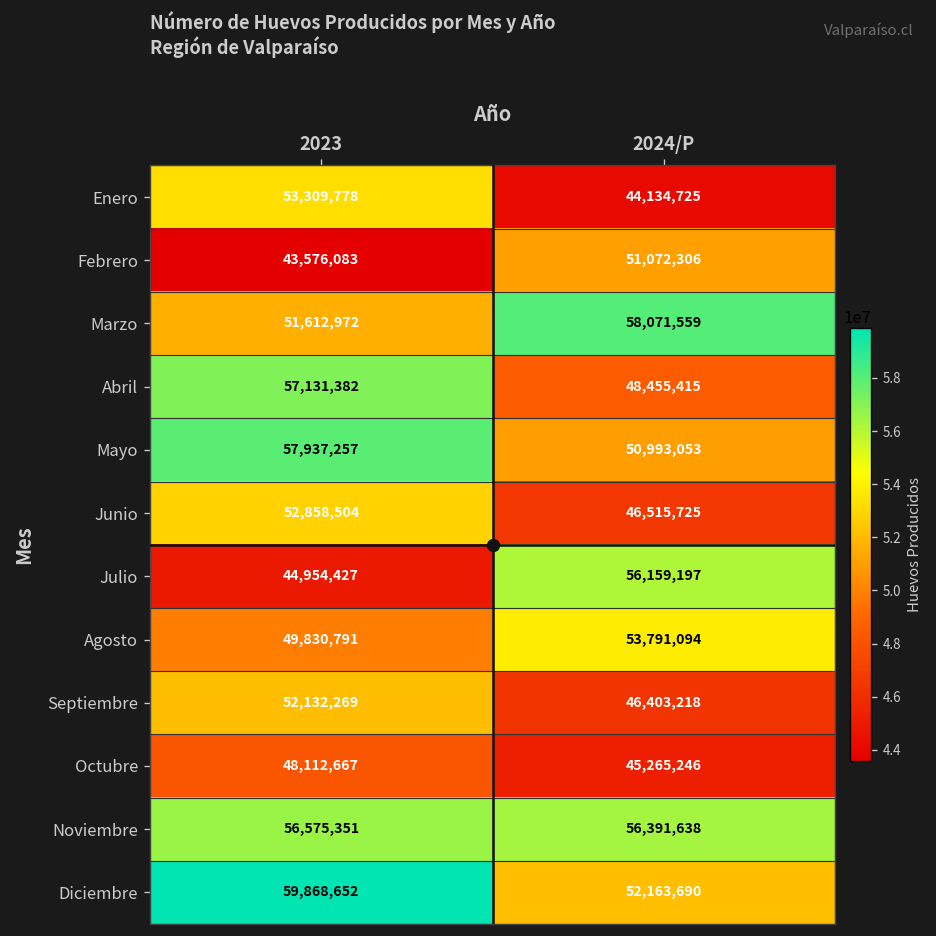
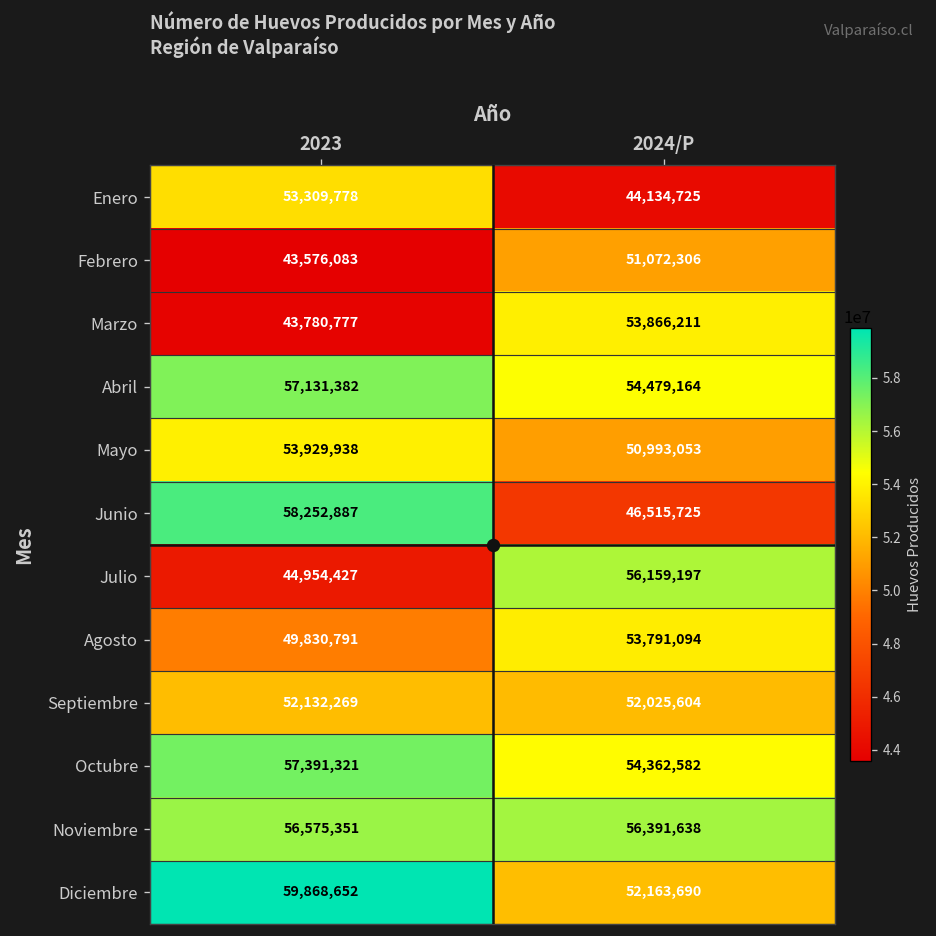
  {
    "Enero": {
      "2023": "53,309,778",
      "2024/P": "44,134,725"
    },
    "Febrero": {
      "2023": "43,576,083",
      "2024/P": "51,072,306"
    },
    "Marzo": {
-     "2023": "51,612,972",
-     "2024/P": "58,071,559"
+     "2023": "43,780,777",
+     "2024/P": "53,866,211"
    },
    "Abril": {
      "2023": "57,131,382",
-     "2024/P": "48,455,415"
+     "2024/P": "54,479,164"
    },
    "Mayo": {
-     "2023": "57,937,257",
+     "2023": "53,929,938",
      "2024/P": "50,993,053"
    },
    "Junio": {
-     "2023": "52,858,504",
+     "2023": "58,252,887",
      "2024/P": "46,515,725"
    },
    "Julio": {
      "2023": "44,954,427",
      "2024/P": "56,159,197"
    },
    "Agosto": {
      "2023": "49,830,791",
      "2024/P": "53,791,094"
    },
    "Septiembre": {
      "2023": "52,132,269",
-     "2024/P": "46,403,218"
+     "2024/P": "52,025,604"
    },
    "Octubre": {
-     "2023": "48,112,667",
-     "2024/P": "45,265,246"
+     "2023": "57,391,321",
+     "2024/P": "54,362,582"
    },
    "Noviembre": {
      "2023": "56,575,351",
      "2024/P": "56,391,638"
    },
    "Diciembre": {
      "2023": "59,868,652",
      "2024/P": "52,163,690"
    }
  }
